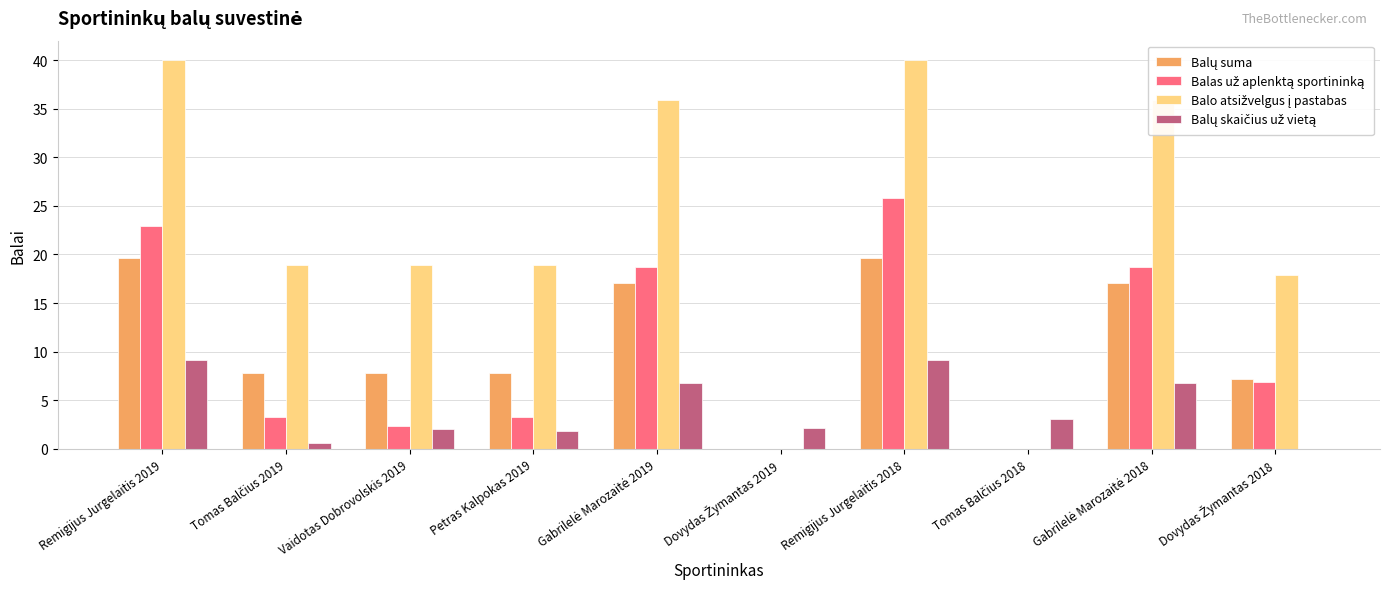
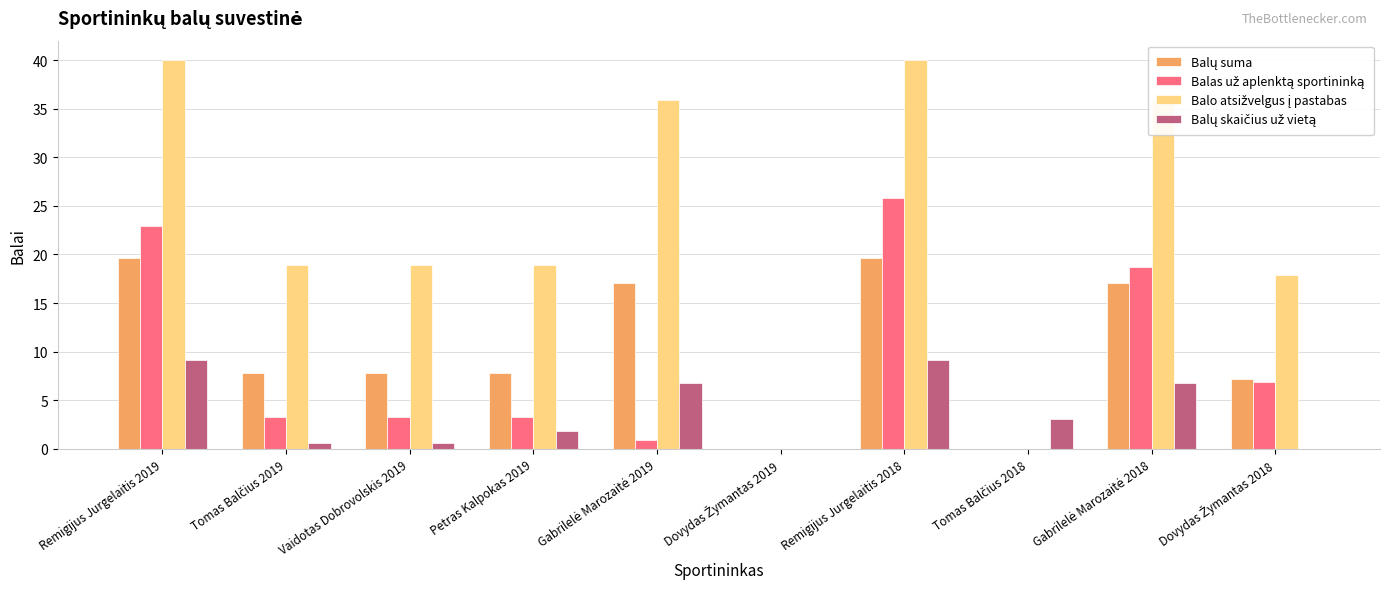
  {
    "Balas už aplenktą sportininką": {
      "Remigijus Jurgelaitis 2019": 23,
      "Tomas Balčius 2019": 3,
-     "Vaidotas Dobrovolskis 2019": 2,
+     "Vaidotas Dobrovolskis 2019": 3,
      "Petras Kalpokas 2019": 3,
-     "Gabrilelė Marozaitė 2019": 19,
+     "Gabrilelė Marozaitė 2019": 1,
      "Dovydas Žymantas 2019": 0,
      "Remigijus Jurgelaitis 2018": 26,
      "Tomas Balčius 2018": 0,
      "Gabrilelė Marozaitė 2018": 19,
      "Dovydas Žymantas 2018": 7
    },
    "Balų skaičius už vietą": {
      "Remigijus Jurgelaitis 2019": 9,
      "Tomas Balčius 2019": 1,
-     "Vaidotas Dobrovolskis 2019": 2,
+     "Vaidotas Dobrovolskis 2019": 1,
      "Petras Kalpokas 2019": 2,
      "Gabrilelė Marozaitė 2019": 7,
-     "Dovydas Žymantas 2019": 2,
+     "Dovydas Žymantas 2019": 0,
      "Remigijus Jurgelaitis 2018": 9,
      "Tomas Balčius 2018": 3,
      "Gabrilelė Marozaitė 2018": 7,
      "Dovydas Žymantas 2018": 0
    }
  }
